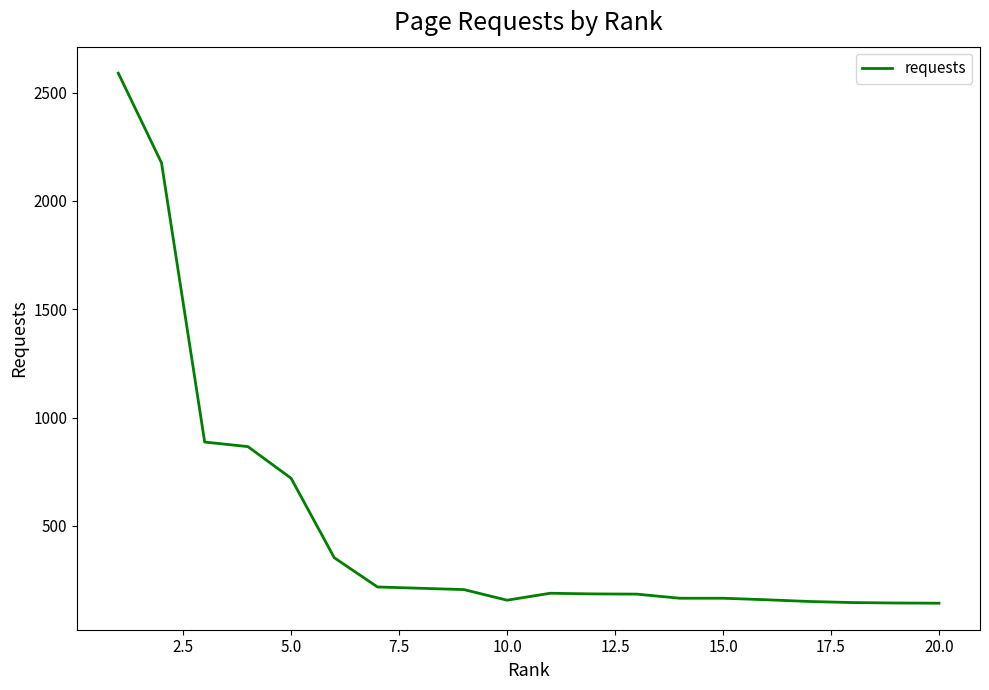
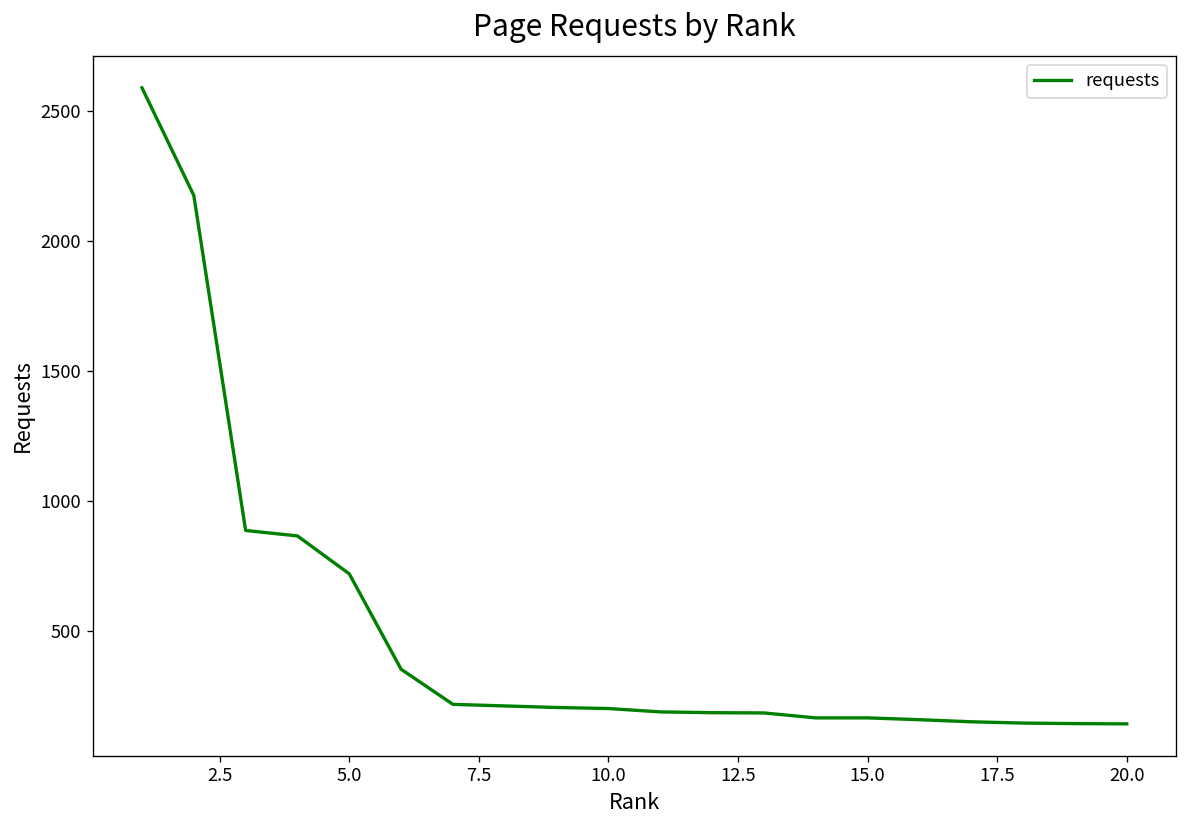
  {
    "5.0": 720,
-   "10.0": 160,
+   "10.0": 200,
    "15.0": 170,
    "20.0": 140
  }
